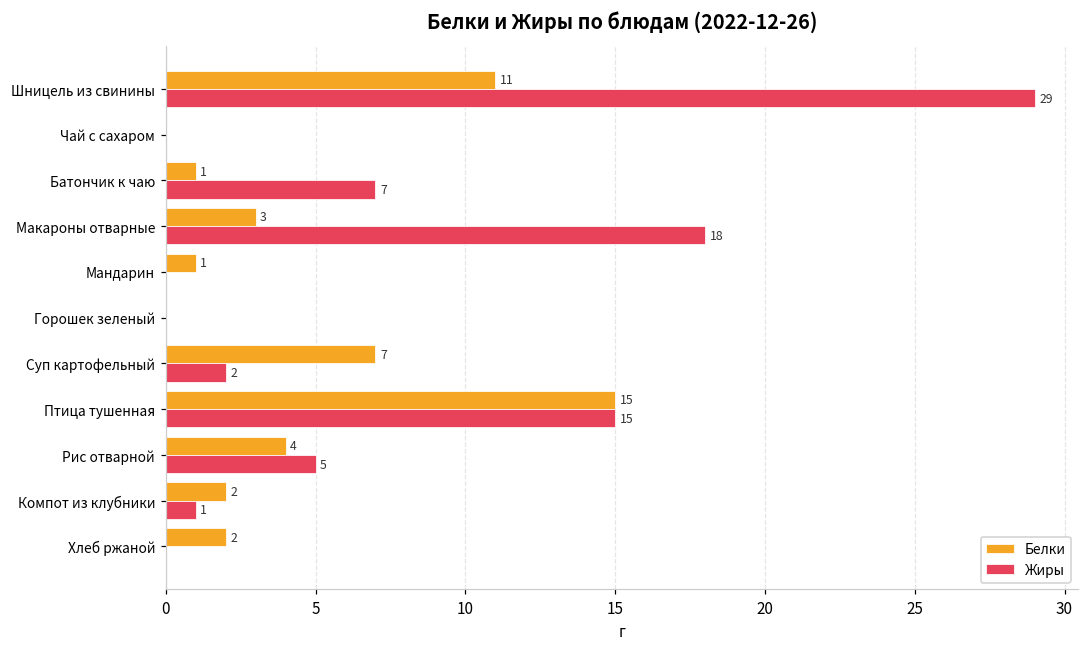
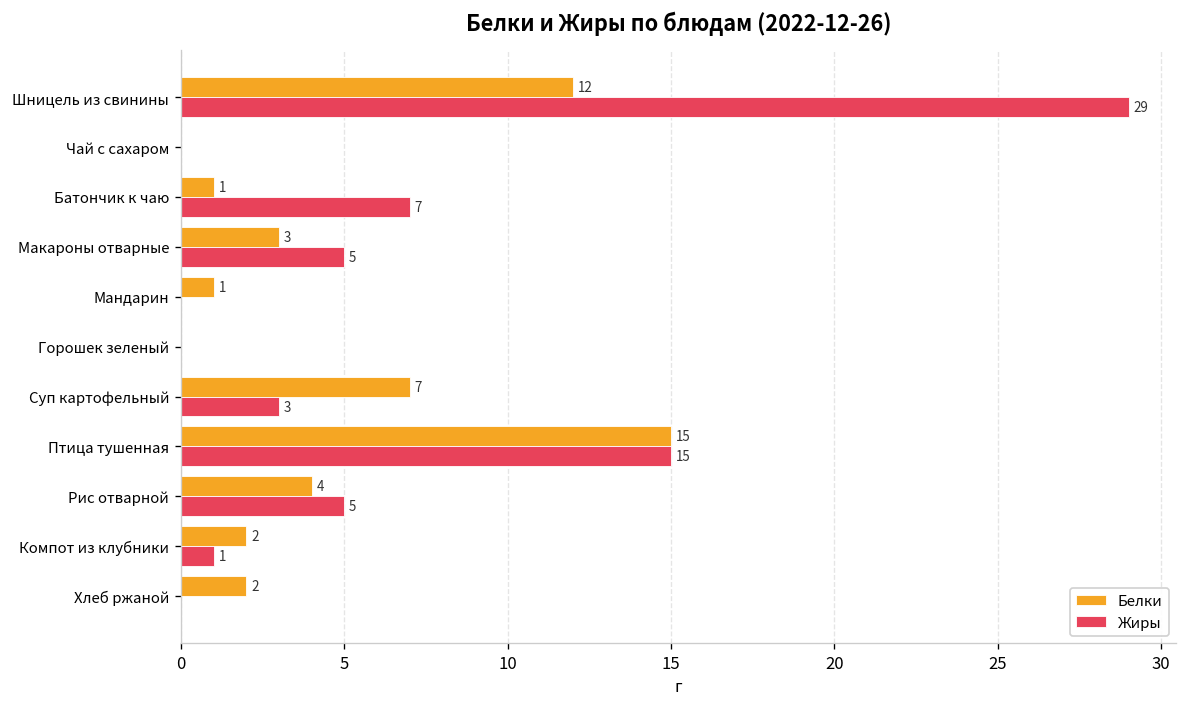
  {
    "Белки": {
-     "Шницель из свинины": 11,
+     "Шницель из свинины": 12,
      "Батончик к чаю": 1,
      "Макароны отварные": 3,
      "Мандарин": 1,
      "Суп картофельный": 7,
      "Птица тушенная": 15,
      "Рис отварной": 4,
      "Компот из клубники": 2,
      "Хлеб ржаной": 2
    },
    "Жиры": {
      "Шницель из свинины": 29,
      "Батончик к чаю": 7,
-     "Макароны отварные": 18,
-     "Суп картофельный": 2,
+     "Макароны отварные": 5,
+     "Суп картофельный": 3,
      "Птица тушенная": 15,
      "Рис отварной": 5,
      "Компот из клубники": 1
    }
  }
